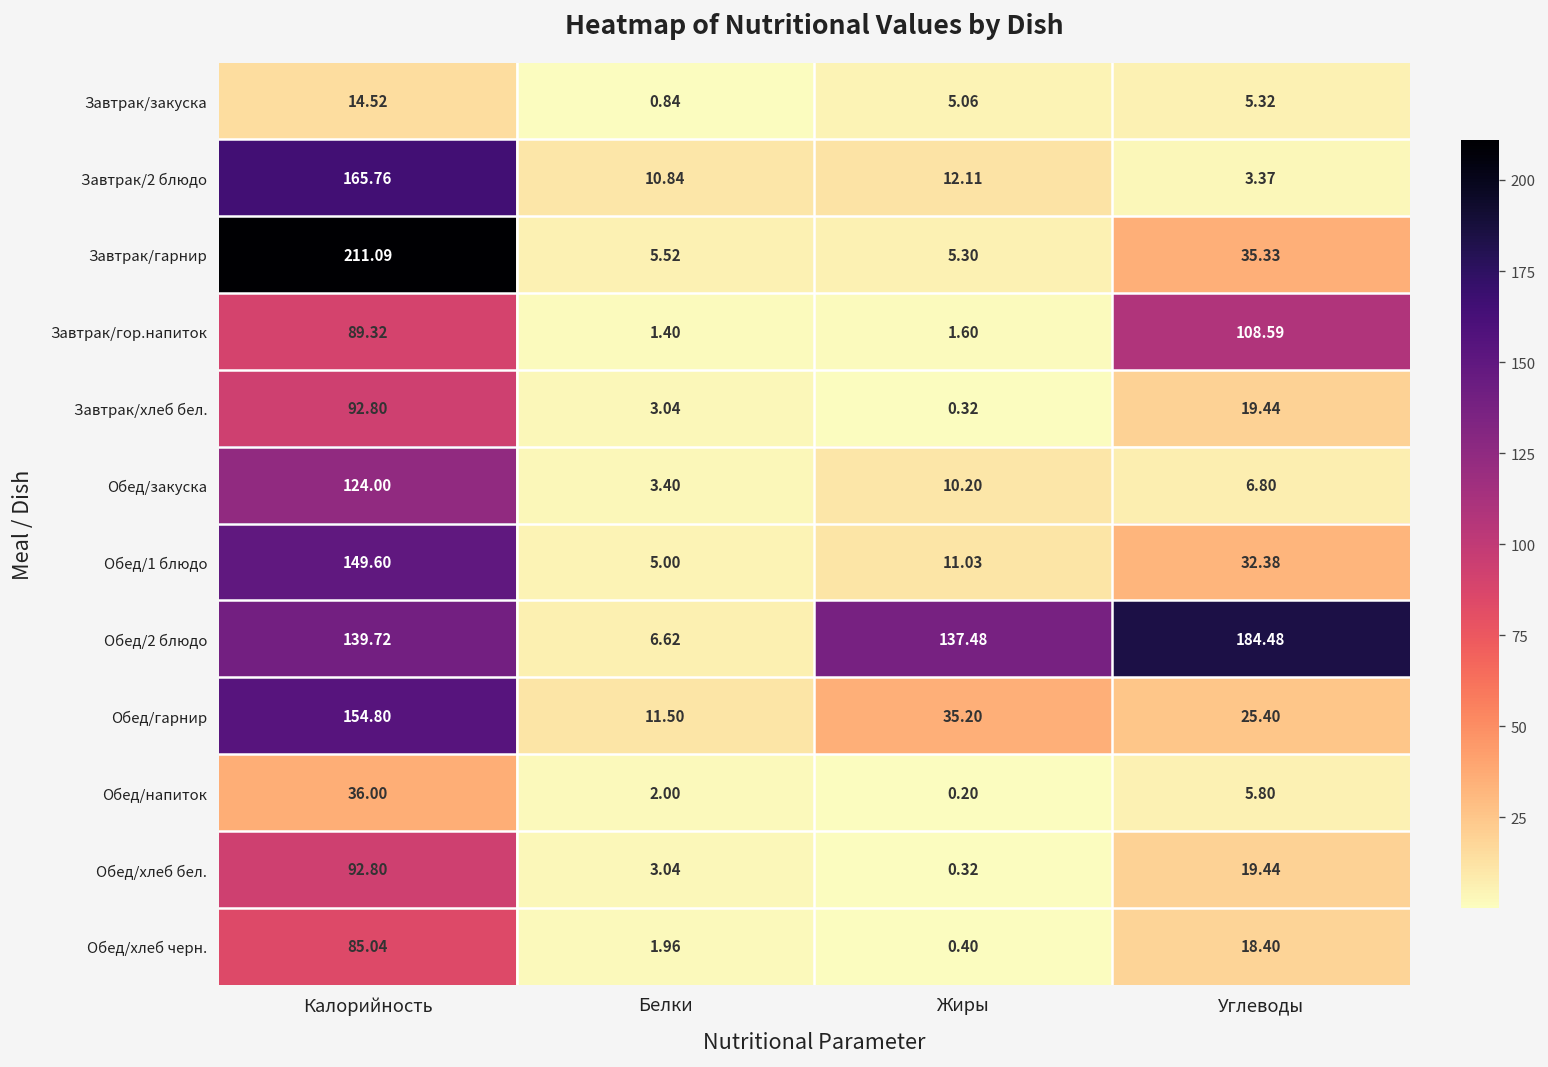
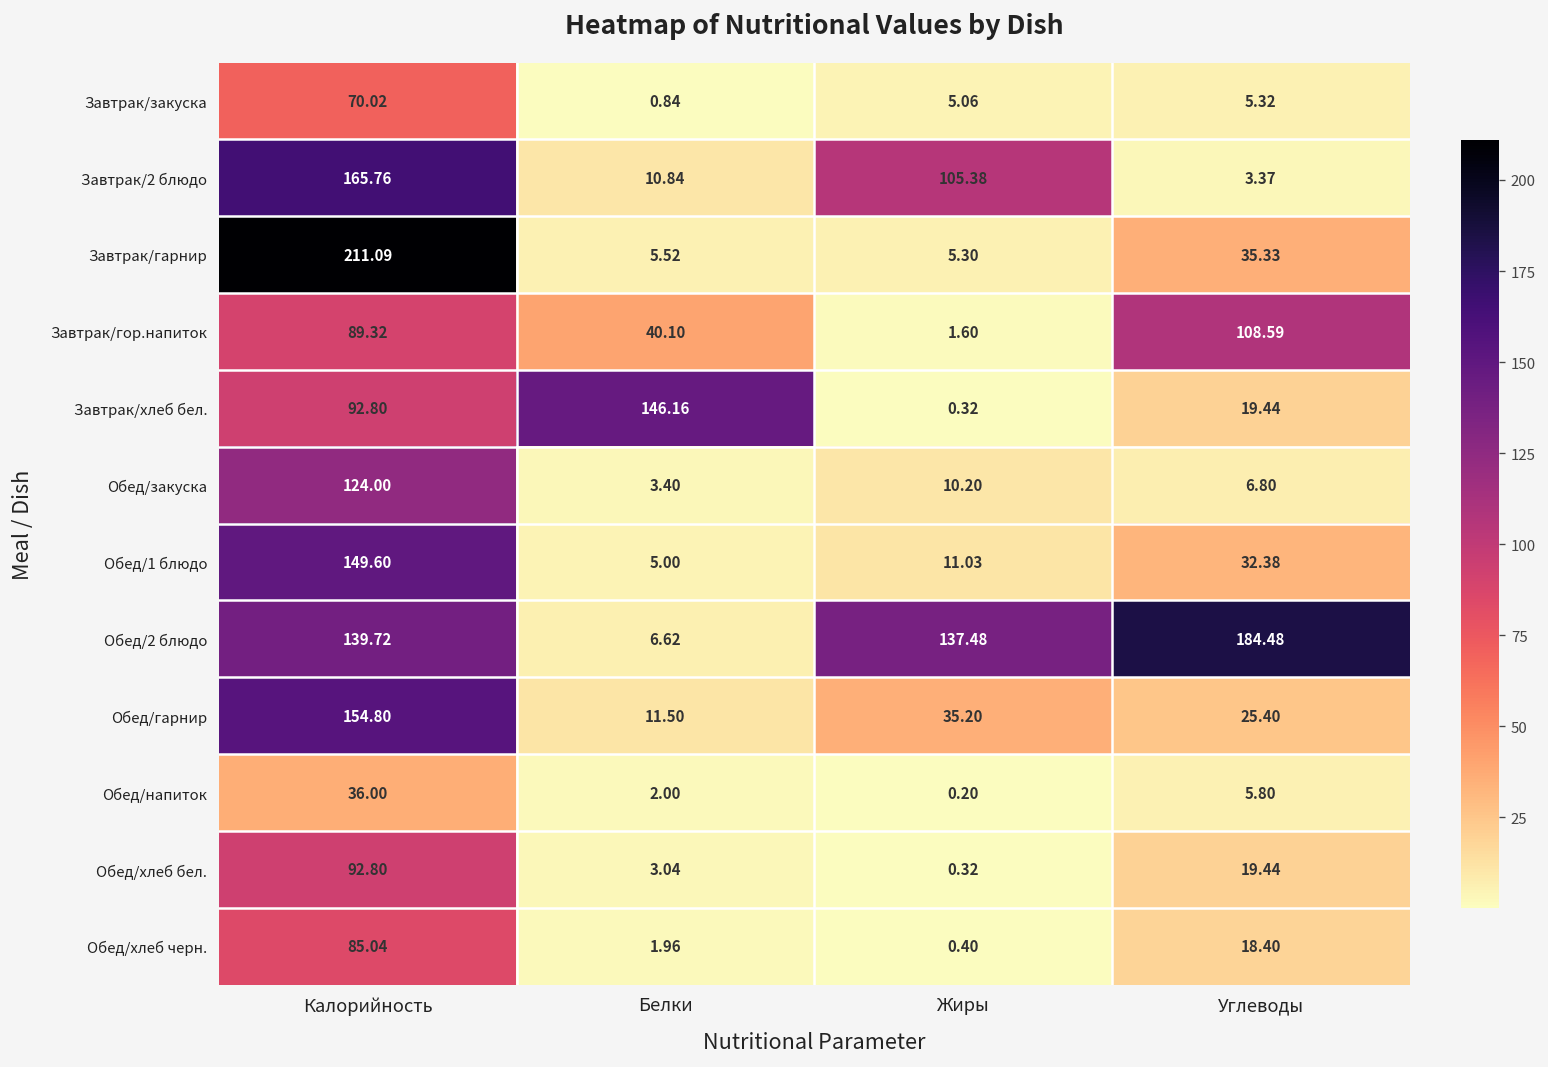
  {
    "Завтрак/закуска": {
-     "Калорийность": 14.52,
+     "Калорийность": 70.02,
      "Белки": 0.84,
      "Жиры": 5.06,
      "Углеводы": 5.32
    },
    "Завтрак/2 блюдо": {
      "Калорийность": 165.76,
      "Белки": 10.84,
-     "Жиры": 12.11,
+     "Жиры": 105.38,
      "Углеводы": 3.37
    },
    "Завтрак/гарнир": {
      "Калорийность": 211.09,
      "Белки": 5.52,
      "Жиры": 5.30,
      "Углеводы": 35.33
    },
    "Завтрак/гор.напиток": {
      "Калорийность": 89.32,
-     "Белки": 1.40,
+     "Белки": 40.10,
      "Жиры": 1.60,
      "Углеводы": 108.59
    },
    "Завтрак/хлеб бел.": {
      "Калорийность": 92.80,
-     "Белки": 3.04,
+     "Белки": 146.16,
      "Жиры": 0.32,
      "Углеводы": 19.44
    },
    "Обед/закуска": {
      "Калорийность": 124.00,
      "Белки": 3.40,
      "Жиры": 10.20,
      "Углеводы": 6.80
    },
    "Обед/1 блюдо": {
      "Калорийность": 149.60,
      "Белки": 5.00,
      "Жиры": 11.03,
      "Углеводы": 32.38
    },
    "Обед/2 блюдо": {
      "Калорийность": 139.72,
      "Белки": 6.62,
      "Жиры": 137.48,
      "Углеводы": 184.48
    },
    "Обед/гарнир": {
      "Калорийность": 154.80,
      "Белки": 11.50,
      "Жиры": 35.20,
      "Углеводы": 25.40
    },
    "Обед/напиток": {
      "Калорийность": 36.00,
      "Белки": 2.00,
      "Жиры": 0.20,
      "Углеводы": 5.80
    },
    "Обед/хлеб бел.": {
      "Калорийность": 92.80,
      "Белки": 3.04,
      "Жиры": 0.32,
      "Углеводы": 19.44
    },
    "Обед/хлеб черн.": {
      "Калорийность": 85.04,
      "Белки": 1.96,
      "Жиры": 0.40,
      "Углеводы": 18.40
    }
  }
